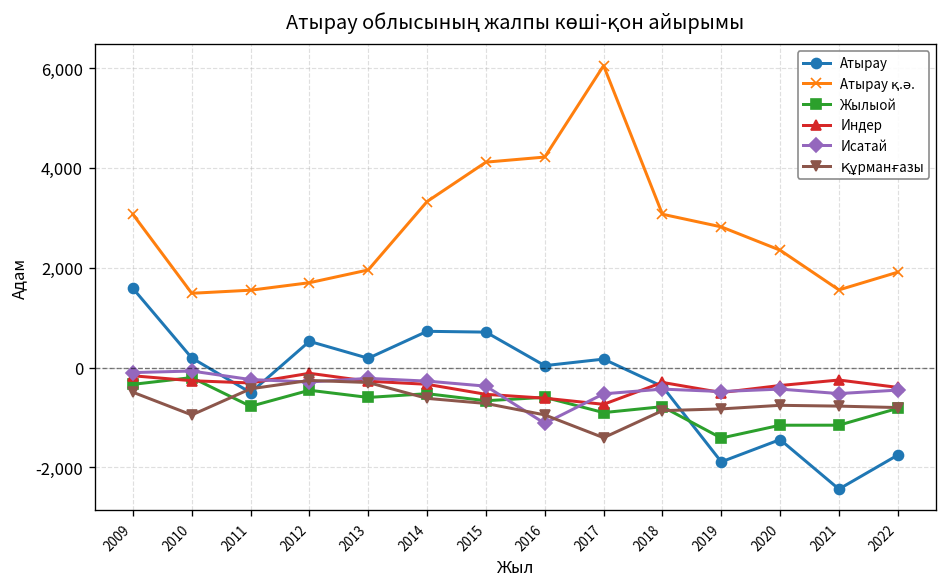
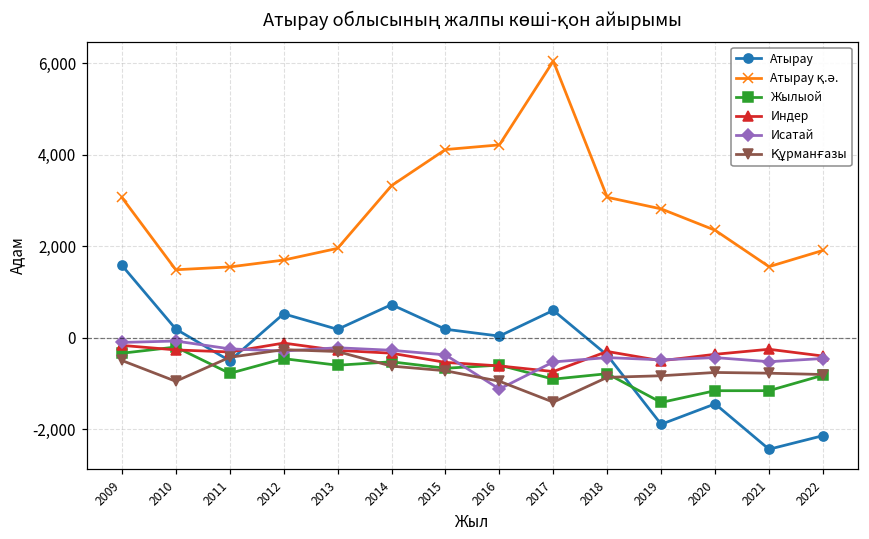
  {
    "Атырау": {
      "2009": "1,600",
      "2010": "200",
      "2011": "-500",
      "2012": "500",
      "2013": "200",
      "2014": "700",
-     "2015": "700",
+     "2015": "200",
      "2016": "0",
-     "2017": "200",
+     "2017": "600",
      "2019": "-1,900",
      "2020": "-1,400",
      "2021": "-2,400",
-     "2022": "-1,800"
+     "2022": "-2,100"
    },
    "Атырау қ.ә.": {
      "2009": "3,100",
      "2010": "1,500",
      "2011": "1,600",
      "2012": "1,700",
      "2013": "2,000",
      "2014": "3,300",
      "2015": "4,100",
      "2016": "4,200",
      "2017": "6,100",
      "2018": "3,100",
      "2019": "2,800",
      "2020": "2,400",
      "2021": "1,600",
      "2022": "1,900"
    },
    "Жылыой": {
      "2009": "-300",
      "2010": "-200",
      "2011": "-800",
      "2012": "-500",
      "2013": "-600",
      "2014": "-500",
      "2017": "-900",
      "2018": "-800",
      "2019": "-1,400",
      "2020": "-1,200",
      "2021": "-1,200"
    },
    "Индер": {
      "2009": "-200",
      "2010": "-300",
      "2011": "-300",
      "2012": "-100",
      "2014": "-300",
      "2015": "-500",
      "2017": "-700",
      "2018": "-300",
      "2020": "-400",
      "2021": "-300"
    },
    "Исатай": {
      "2009": "-100",
      "2010": "-100",
      "2011": "-200",
      "2014": "-300",
      "2015": "-400",
      "2016": "-1,100",
      "2017": "-500",
      "2020": "-400",
      "2021": "-500"
    },
    "Құрманғазы": {
      "2009": "-500",
      "2010": "-1,000",
      "2011": "-400",
      "2014": "-600",
      "2016": "-900",
      "2017": "-1,400",
      "2018": "-900",
      "2019": "-800",
      "2020": "-800",
      "2021": "-800"
    }
  }
